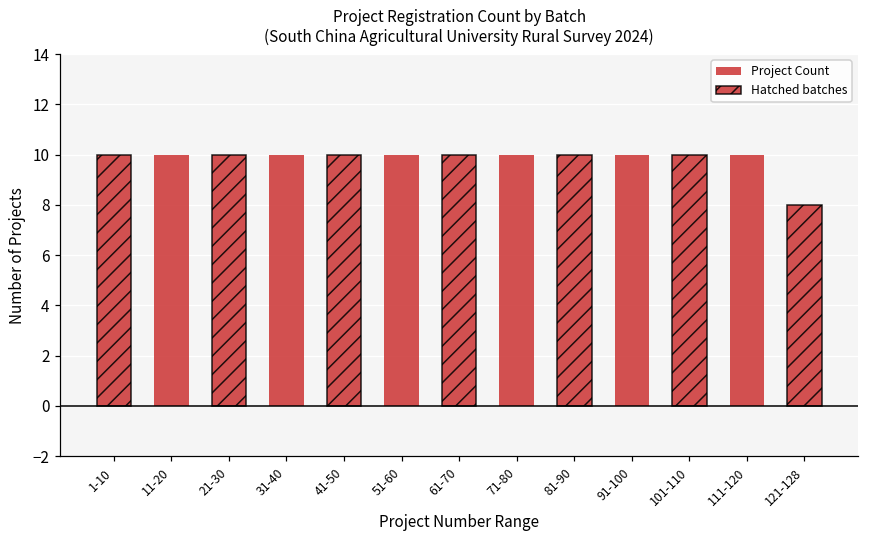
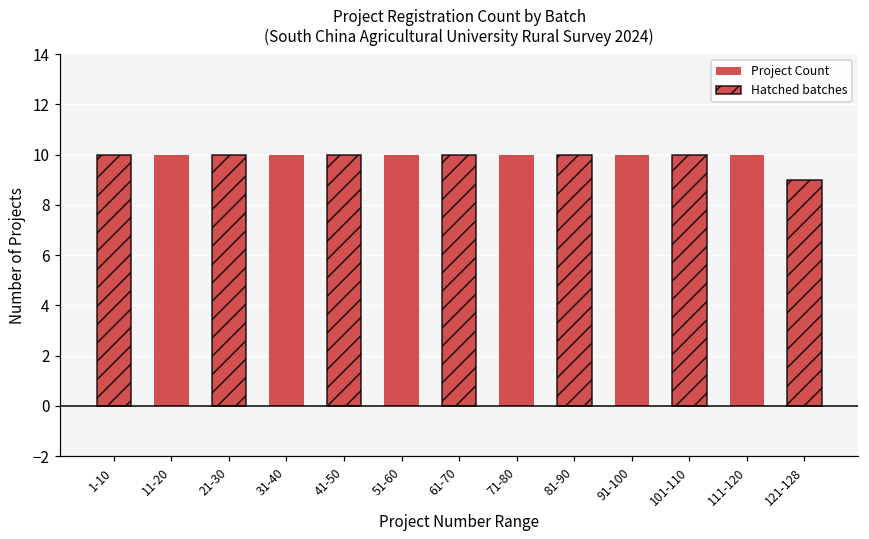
  {
    "1-10": 10,
    "11-20": 10,
    "21-30": 10,
    "31-40": 10,
    "41-50": 10,
    "51-60": 10,
    "61-70": 10,
    "71-80": 10,
    "81-90": 10,
    "91-100": 10,
    "101-110": 10,
    "111-120": 10,
-   "121-128": 8
+   "121-128": 9
  }
